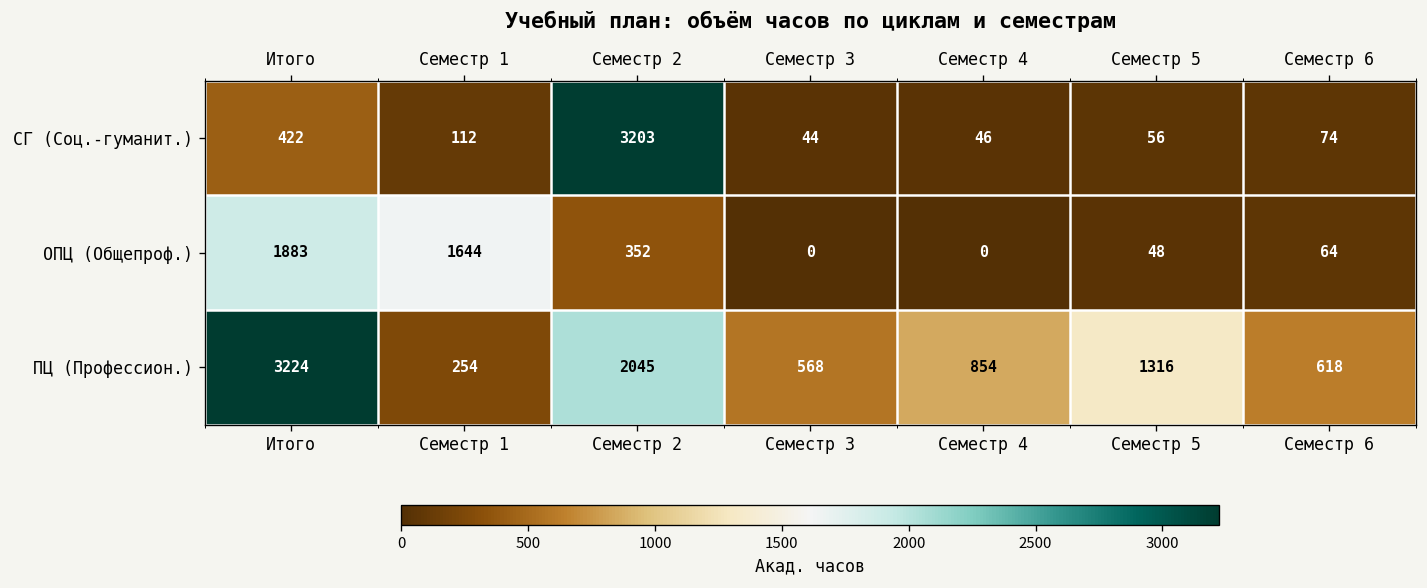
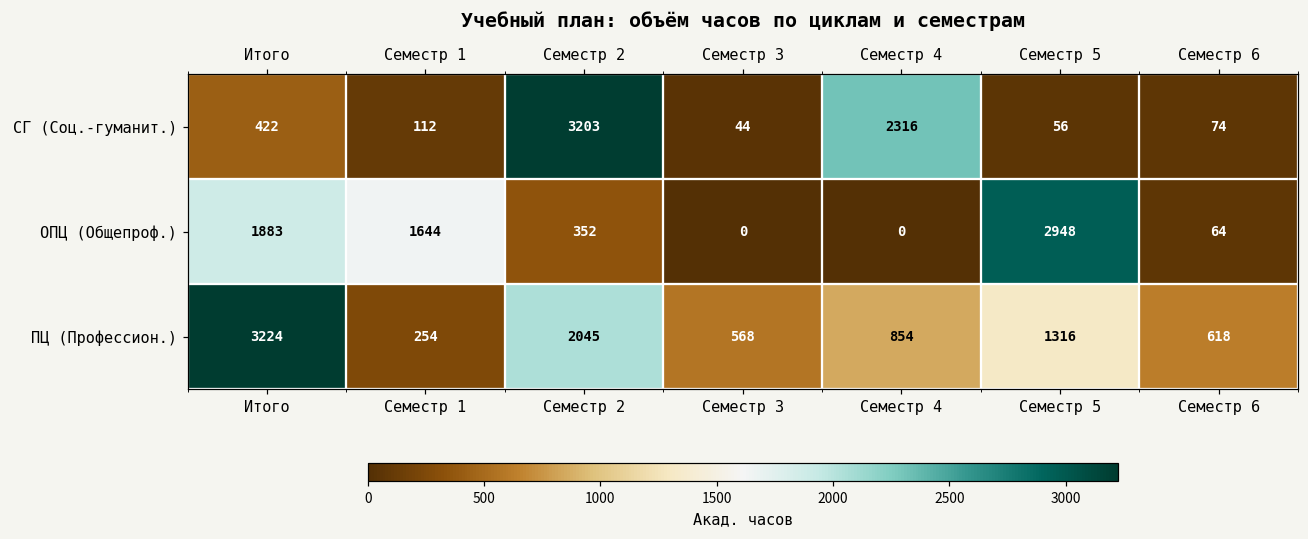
  {
    "СГ (Соц.-гуманит.)": {
      "Итого": 422,
      "Семестр 1": 112,
      "Семестр 2": 3203,
      "Семестр 3": 44,
-     "Семестр 4": 46,
+     "Семестр 4": 2316,
      "Семестр 5": 56,
      "Семестр 6": 74
    },
    "ОПЦ (Общепроф.)": {
      "Итого": 1883,
      "Семестр 1": 1644,
      "Семестр 2": 352,
      "Семестр 3": 0,
      "Семестр 4": 0,
-     "Семестр 5": 48,
+     "Семестр 5": 2948,
      "Семестр 6": 64
    },
    "ПЦ (Профессион.)": {
      "Итого": 3224,
      "Семестр 1": 254,
      "Семестр 2": 2045,
      "Семестр 3": 568,
      "Семестр 4": 854,
      "Семестр 5": 1316,
      "Семестр 6": 618
    }
  }
